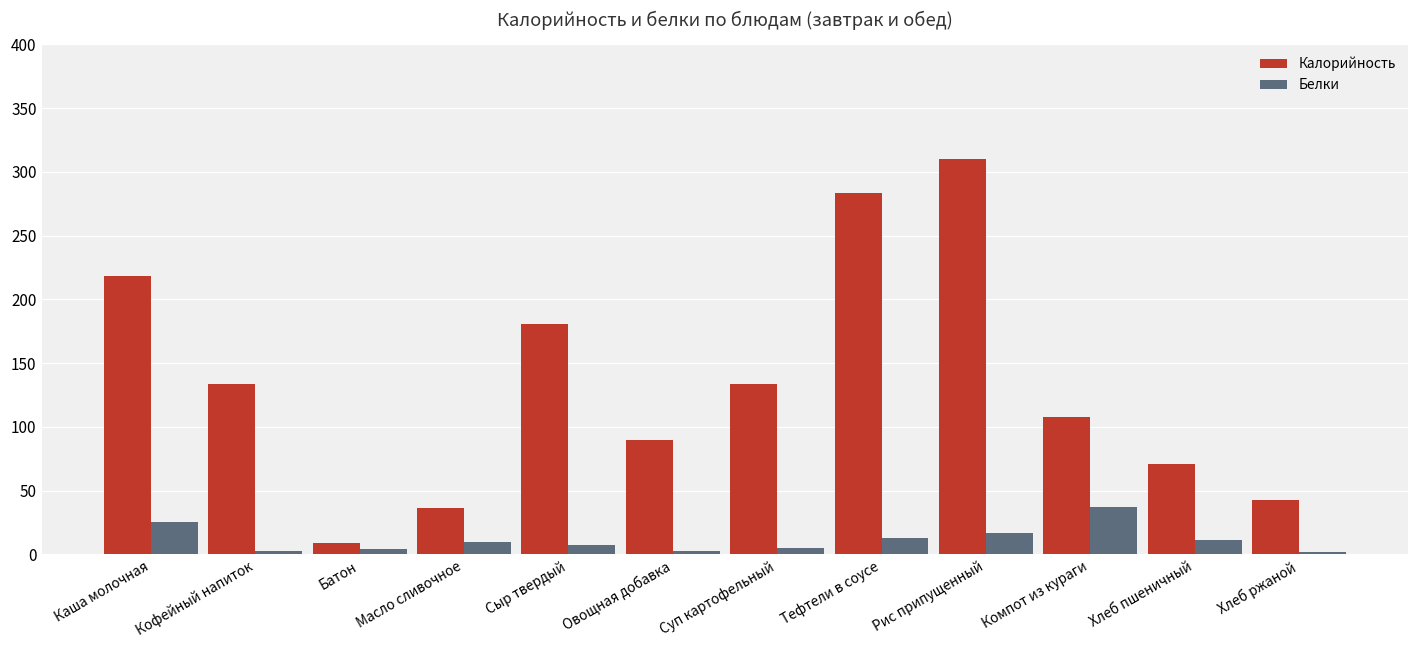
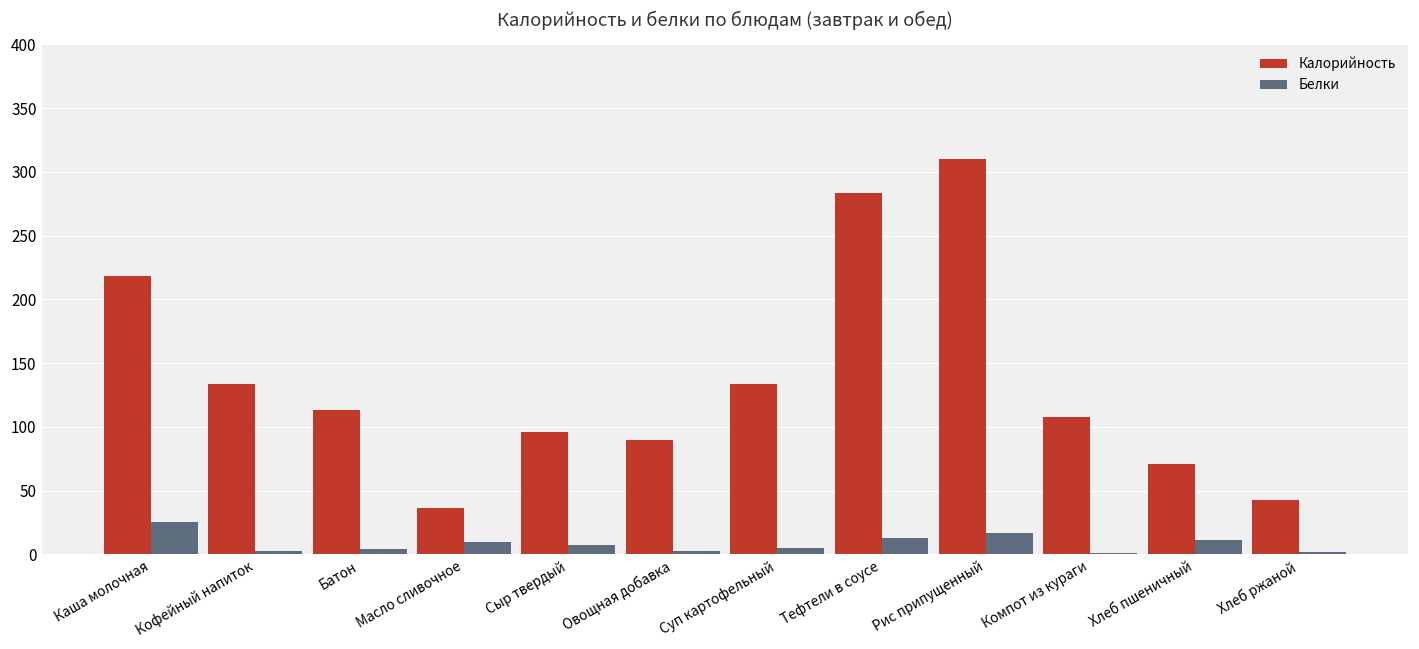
  {
    "Калорийность": {
      "Каша молочная": 218,
      "Кофейный напиток": 134,
-     "Батон": 9,
+     "Батон": 113,
      "Масло сливочное": 36,
-     "Сыр твердый": 181,
+     "Сыр твердый": 96,
      "Овощная добавка": 90,
      "Суп картофельный": 134,
      "Тефтели в соусе": 283,
      "Рис припущенный": 310,
      "Компот из кураги": 108,
      "Хлеб пшеничный": 71,
      "Хлеб ржаной": 42
    },
    "Белки": {
      "Каша молочная": 25,
      "Кофейный напиток": 2,
      "Батон": 4,
      "Масло сливочное": 10,
      "Сыр твердый": 7,
      "Овощная добавка": 3,
      "Суп картофельный": 5,
      "Тефтели в соусе": 13,
      "Рис припущенный": 16,
-     "Компот из кураги": 37,
+     "Компот из кураги": 1,
      "Хлеб пшеничный": 11
    }
  }
